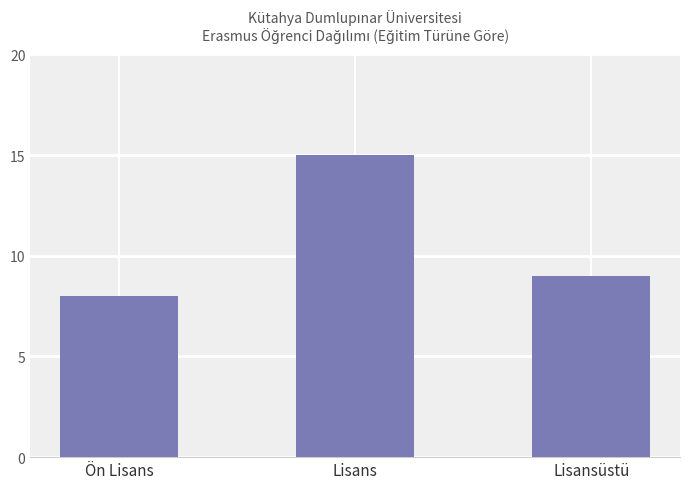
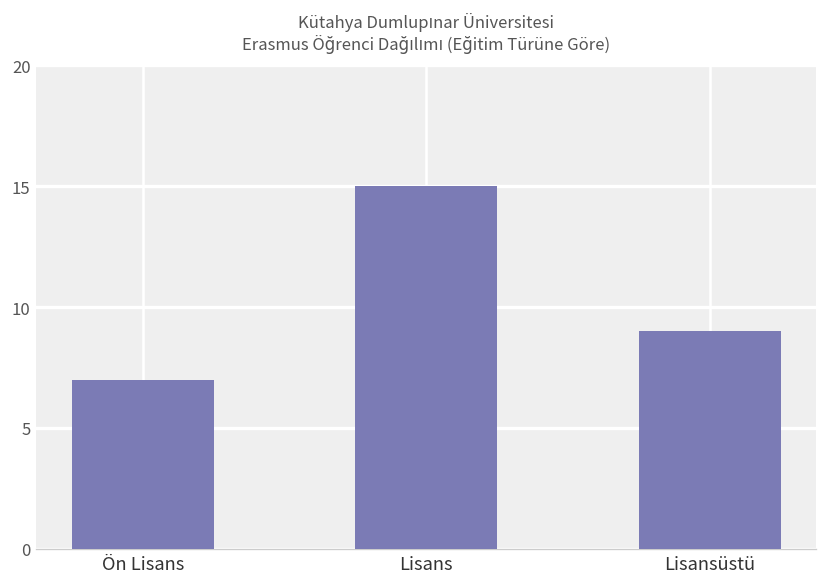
  {
-   "Ön Lisans": 8,
+   "Ön Lisans": 7,
    "Lisans": 15,
    "Lisansüstü": 9
  }
